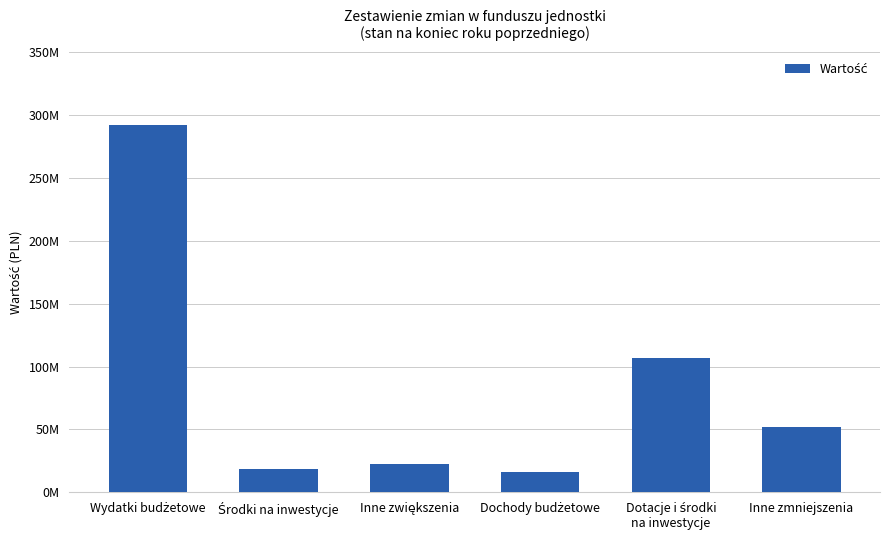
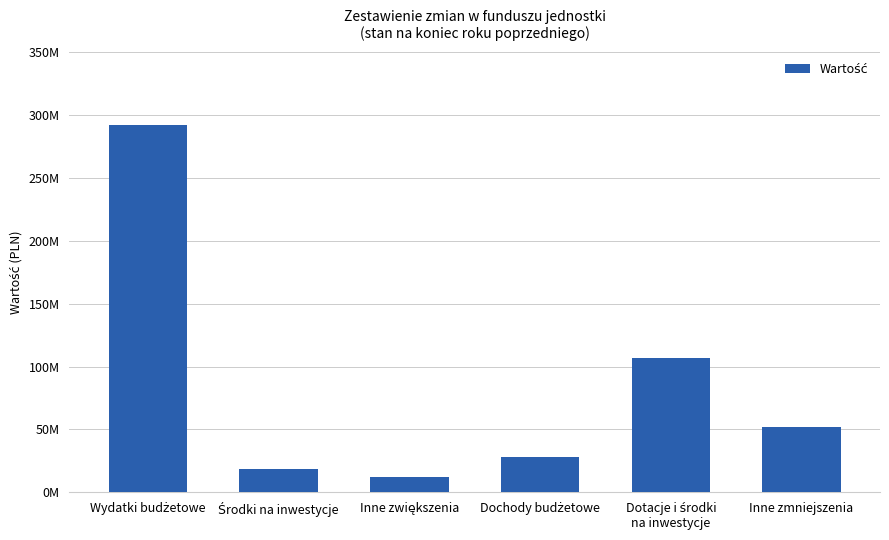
  {
    "Wydatki budżetowe": 292000000,
    "Środki na inwestycje": 19000000,
-   "Inne zwiększenia": 22000000,
-   "Dochody budżetowe": 16000000,
+   "Inne zwiększenia": 13000000,
+   "Dochody budżetowe": 28000000,
    "Dotacje i środki na inwestycje": 107000000,
    "Inne zmniejszenia": 52000000
  }
